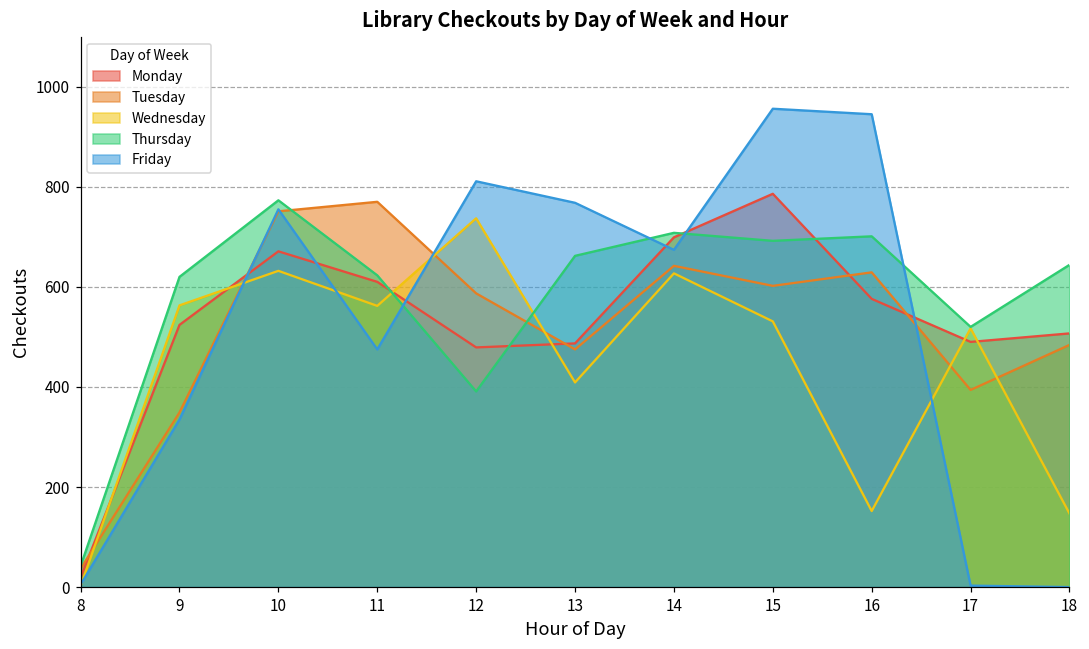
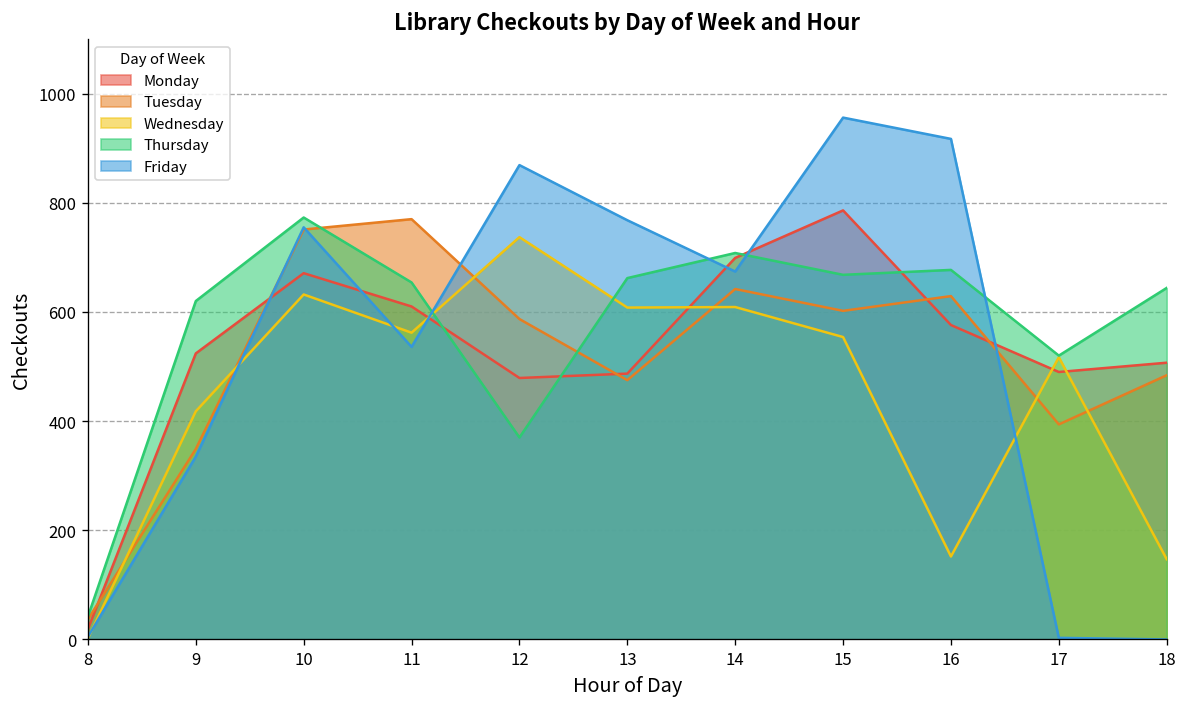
  {
    "Wednesday": {
-     "9": 560,
+     "9": 420,
      "10": 630,
      "11": 560,
      "12": 740,
-     "13": 410,
-     "14": 630,
-     "15": 530,
+     "13": 610,
+     "14": 610,
+     "15": 550,
      "16": 150,
      "18": 150
    },
    "Thursday": {
      "9": 620,
      "10": 770,
-     "11": 620,
-     "12": 390,
+     "11": 650,
+     "12": 370,
      "13": 660,
      "14": 710,
-     "15": 690,
-     "16": 700,
+     "15": 670,
+     "16": 680,
      "18": 640
    },
    "Friday": {
      "9": 340,
-     "11": 480,
-     "12": 810,
+     "11": 540,
+     "12": 870,
      "13": 770,
      "14": 670,
      "15": 960,
-     "16": 950,
+     "16": 920,
      "17": 0,
      "18": 0
    }
  }
